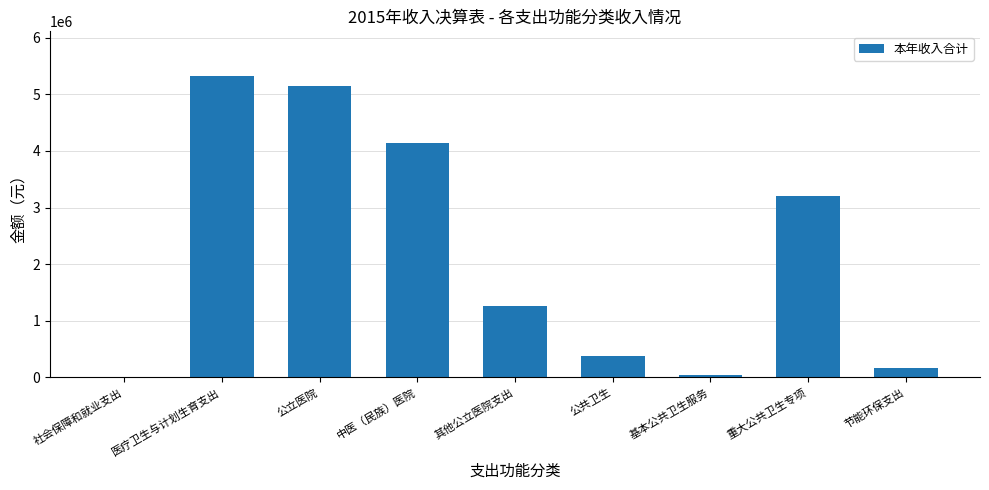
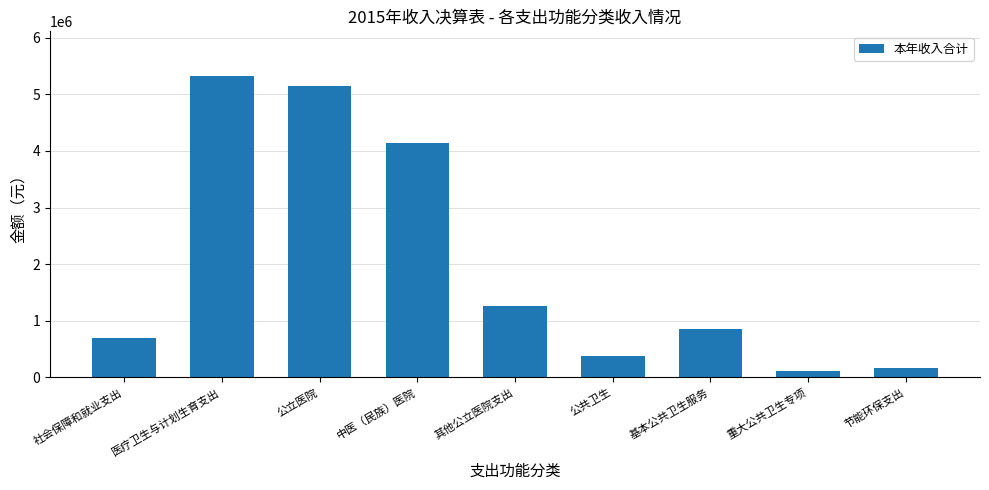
  {
-   "社会保障和就业支出": 0,
+   "社会保障和就业支出": 700000,
    "医疗卫生与计划生育支出": 5300000,
    "公立医院": 5100000,
    "中医（民族）医院": 4100000,
    "其他公立医院支出": 1300000,
    "公共卫生": 400000,
-   "基本公共卫生服务": 100000,
-   "重大公共卫生专项": 3200000,
+   "基本公共卫生服务": 900000,
+   "重大公共卫生专项": 100000,
    "节能环保支出": 200000
  }
